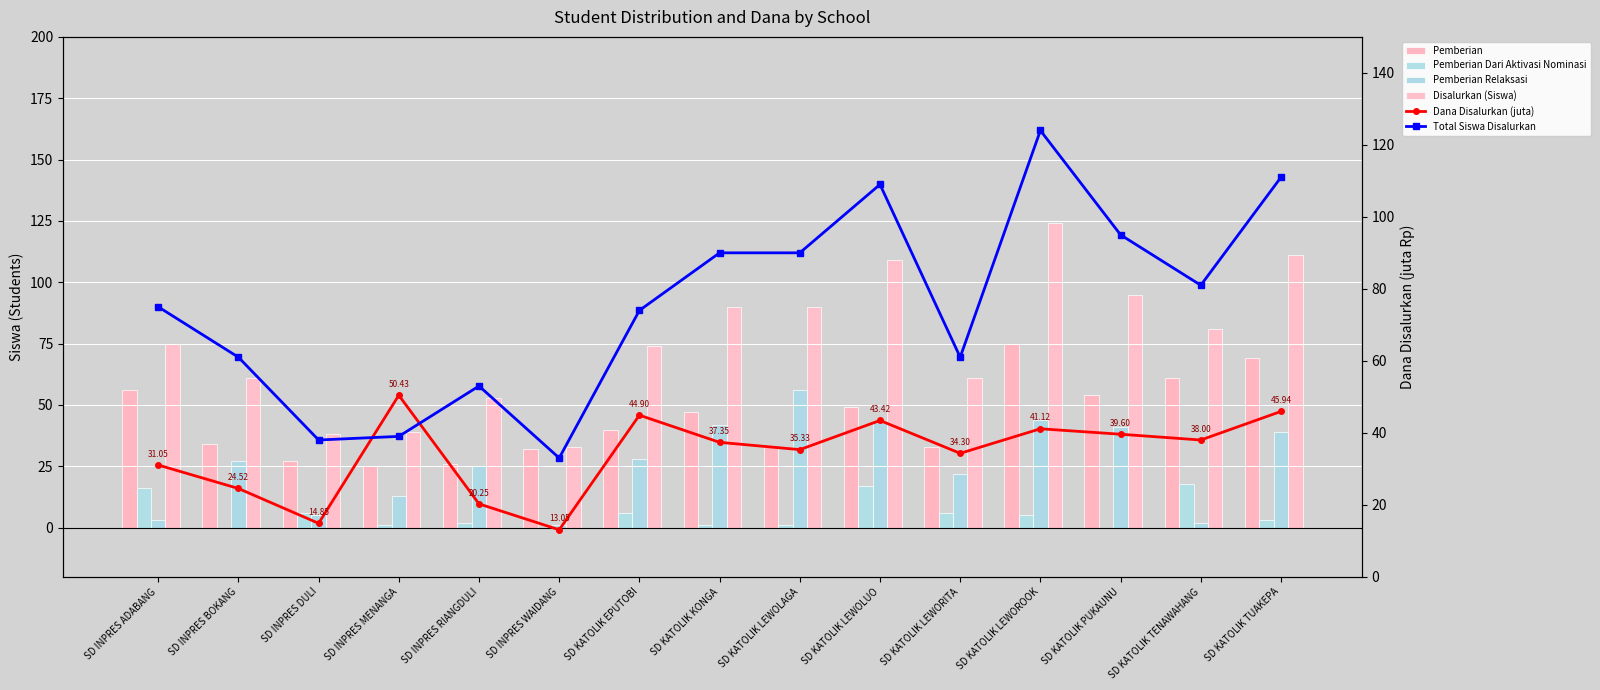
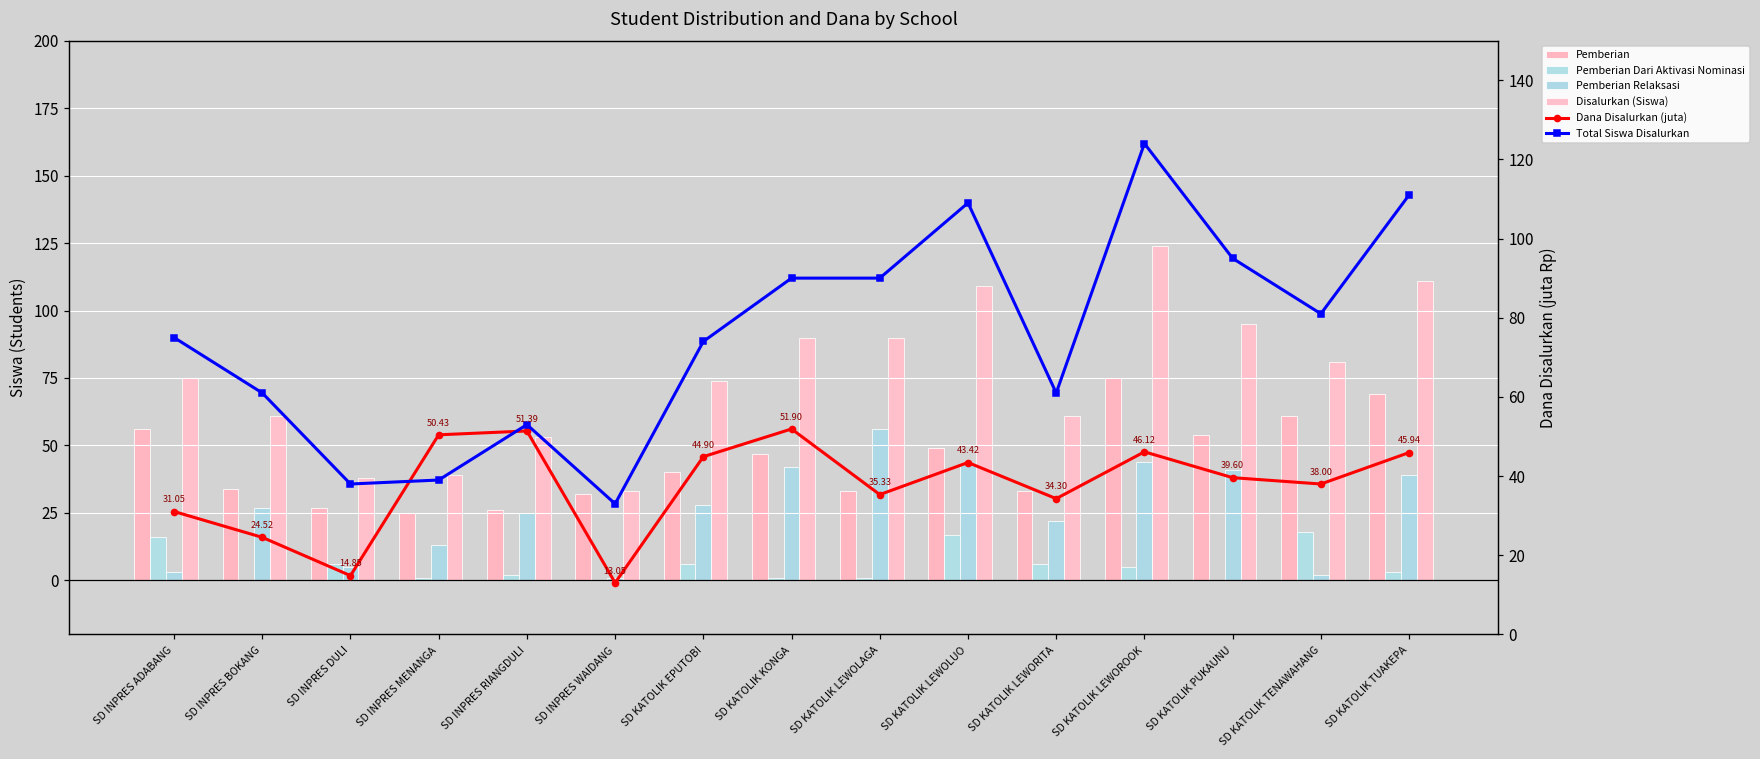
  {
    "Dana Disalurkan (juta)": {
      "SD INPRES ADABANG": 31.05,
      "SD INPRES BOKANG": 24.52,
      "SD INPRES DULI": 14.85,
      "SD INPRES MENANGA": 50.43,
-     "SD INPRES RIANGDULI": 20.25,
+     "SD INPRES RIANGDULI": 51.39,
      "SD INPRES WAIDANG": 13.05,
      "SD KATOLIK EPUTOBI": 44.90,
-     "SD KATOLIK KONGA": 37.35,
+     "SD KATOLIK KONGA": 51.90,
      "SD KATOLIK LEWOLAGA": 35.33,
      "SD KATOLIK LEWOLUO": 43.42,
      "SD KATOLIK LEWORITA": 34.30,
-     "SD KATOLIK LEWOROOK": 41.12,
+     "SD KATOLIK LEWOROOK": 46.12,
      "SD KATOLIK PUKAUNU": 39.60,
      "SD KATOLIK TENAWAHANG": 38.00,
      "SD KATOLIK TUAKEPA": 45.94
    }
  }
